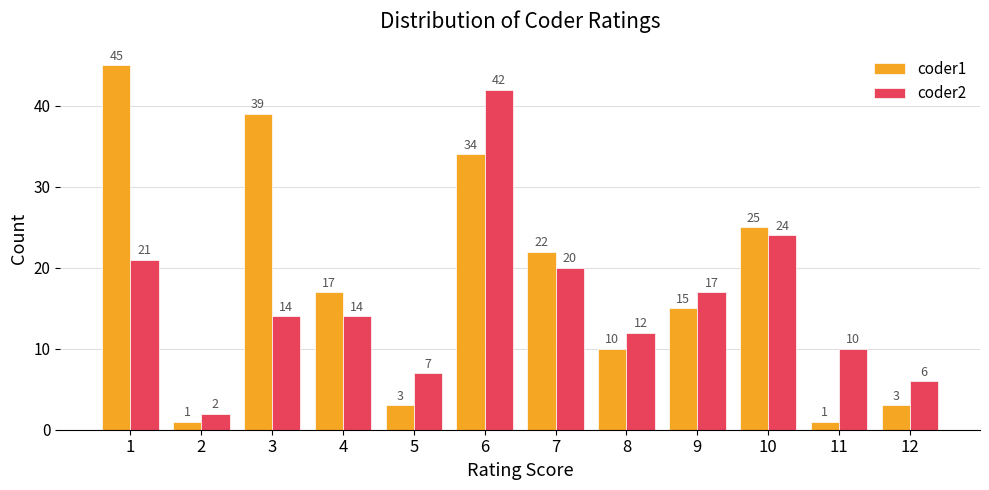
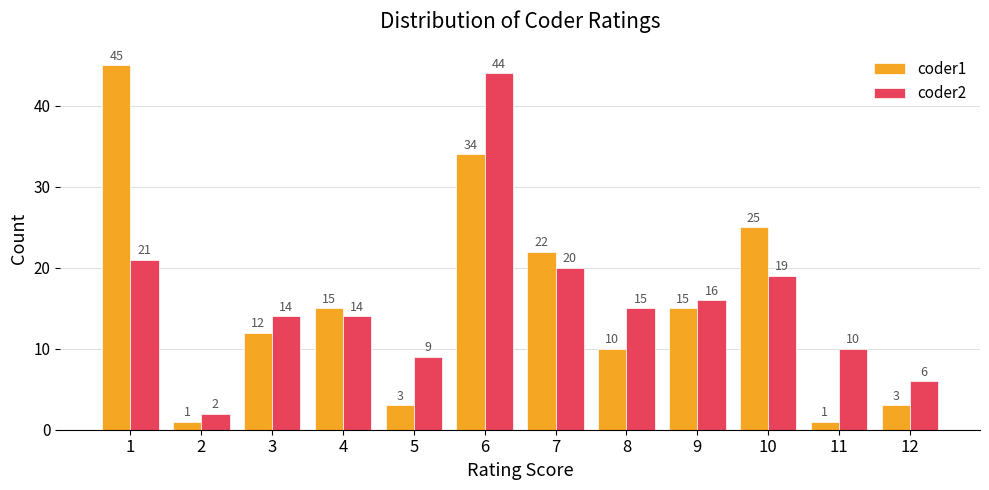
  {
    "coder1": {
      "1": 45,
      "2": 1,
-     "3": 39,
-     "4": 17,
+     "3": 12,
+     "4": 15,
      "5": 3,
      "6": 34,
      "7": 22,
      "8": 10,
      "9": 15,
      "10": 25,
      "11": 1,
      "12": 3
    },
    "coder2": {
      "1": 21,
      "2": 2,
      "3": 14,
      "4": 14,
-     "5": 7,
-     "6": 42,
+     "5": 9,
+     "6": 44,
      "7": 20,
-     "8": 12,
-     "9": 17,
-     "10": 24,
+     "8": 15,
+     "9": 16,
+     "10": 19,
      "11": 10,
      "12": 6
    }
  }
